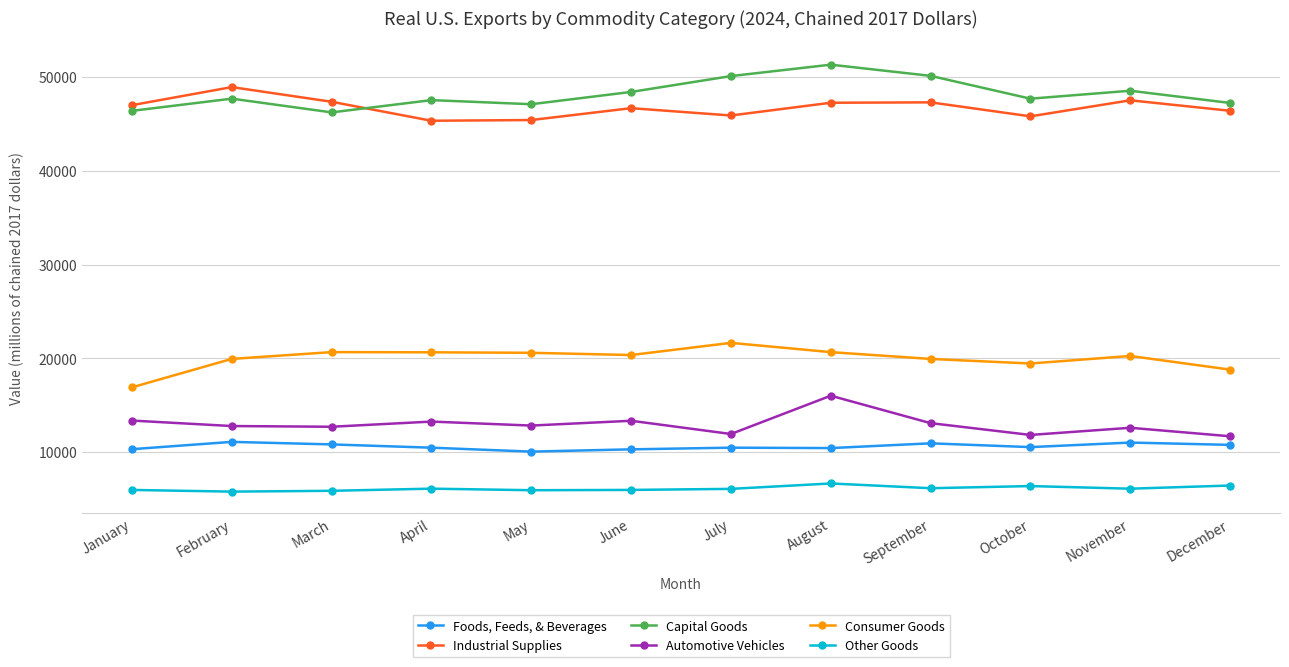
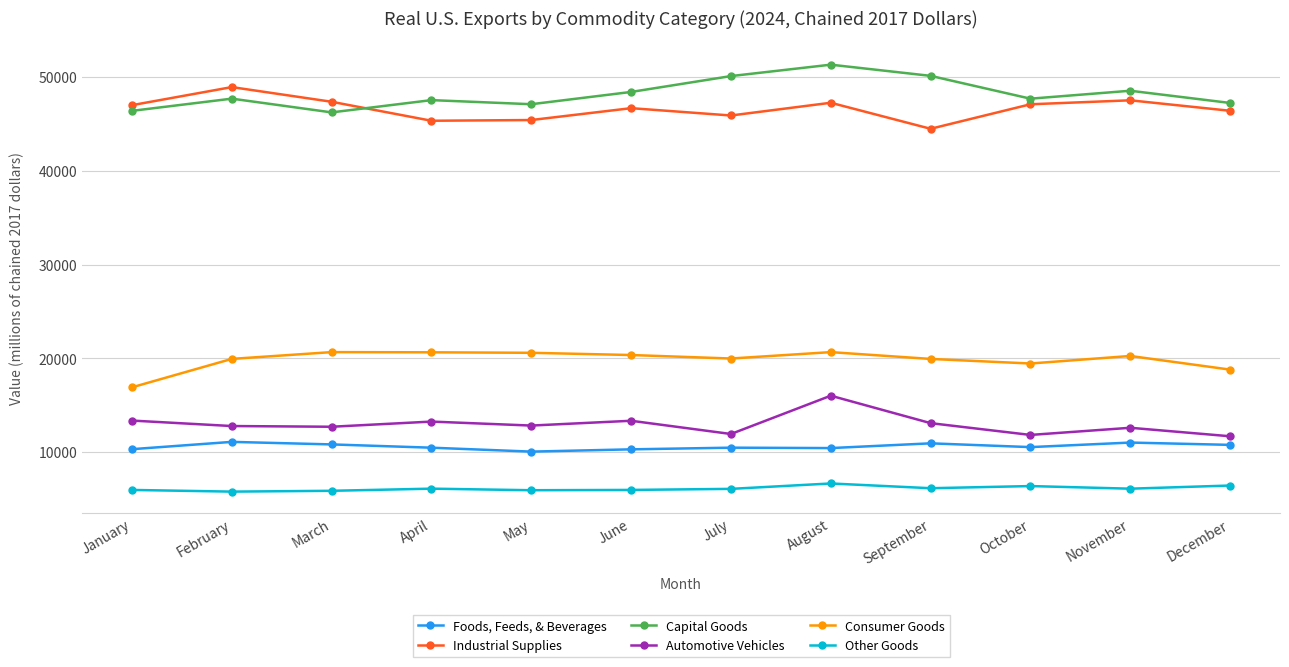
  {
    "Industrial Supplies": {
      "January": 47000,
      "February": 49000,
      "March": 47000,
      "April": 45000,
      "May": 45000,
      "June": 47000,
      "July": 46000,
      "August": 47000,
-     "September": 47000,
-     "October": 46000,
+     "September": 44000,
+     "October": 47000,
      "November": 48000,
      "December": 46000
    },
    "Capital Goods": {
      "January": 46000,
      "February": 48000,
      "March": 46000,
      "April": 48000,
      "May": 47000,
      "June": 48000,
      "July": 50000,
      "August": 51000,
      "September": 50000,
      "October": 48000,
      "November": 49000,
      "December": 47000
    },
    "Automotive Vehicles": {
      "January": 13000,
      "February": 13000,
      "March": 13000,
      "April": 13000,
      "May": 13000,
      "June": 13000,
      "July": 12000,
      "August": 16000,
      "September": 13000,
      "October": 12000,
      "November": 13000,
      "December": 12000
    },
    "Consumer Goods": {
      "January": 17000,
      "February": 20000,
      "March": 21000,
      "April": 21000,
      "May": 21000,
      "June": 20000,
-     "July": 22000,
+     "July": 20000,
      "August": 21000,
      "September": 20000,
      "October": 19000,
      "November": 20000,
      "December": 19000
    }
  }
